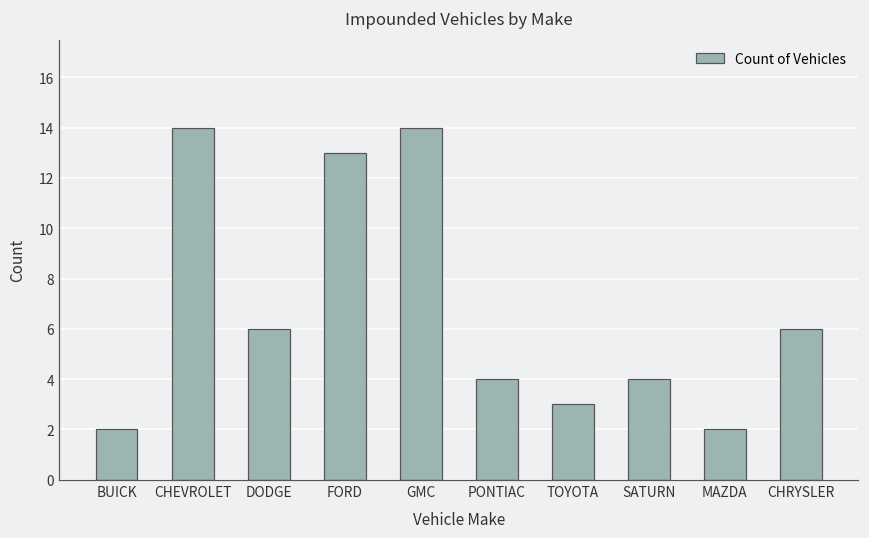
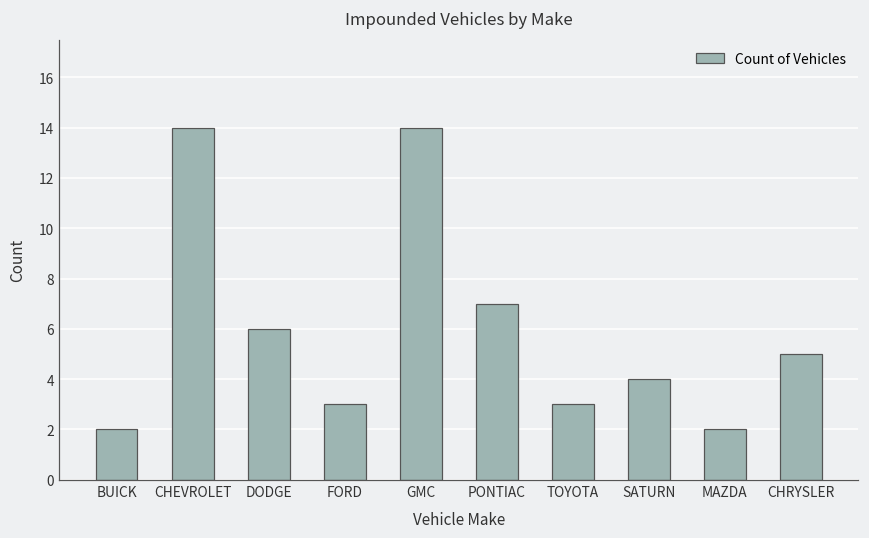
  {
    "BUICK": 2,
    "CHEVROLET": 14,
    "DODGE": 6,
-   "FORD": 13,
+   "FORD": 3,
    "GMC": 14,
-   "PONTIAC": 4,
+   "PONTIAC": 7,
    "TOYOTA": 3,
    "SATURN": 4,
    "MAZDA": 2,
-   "CHRYSLER": 6
+   "CHRYSLER": 5
  }
